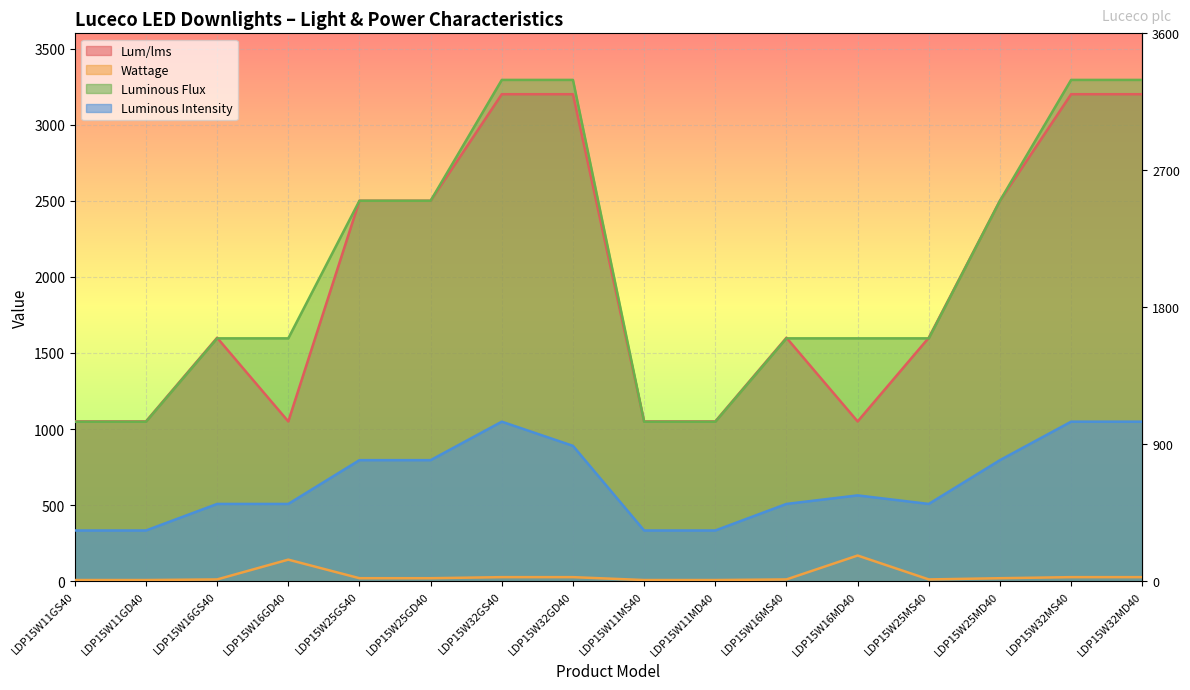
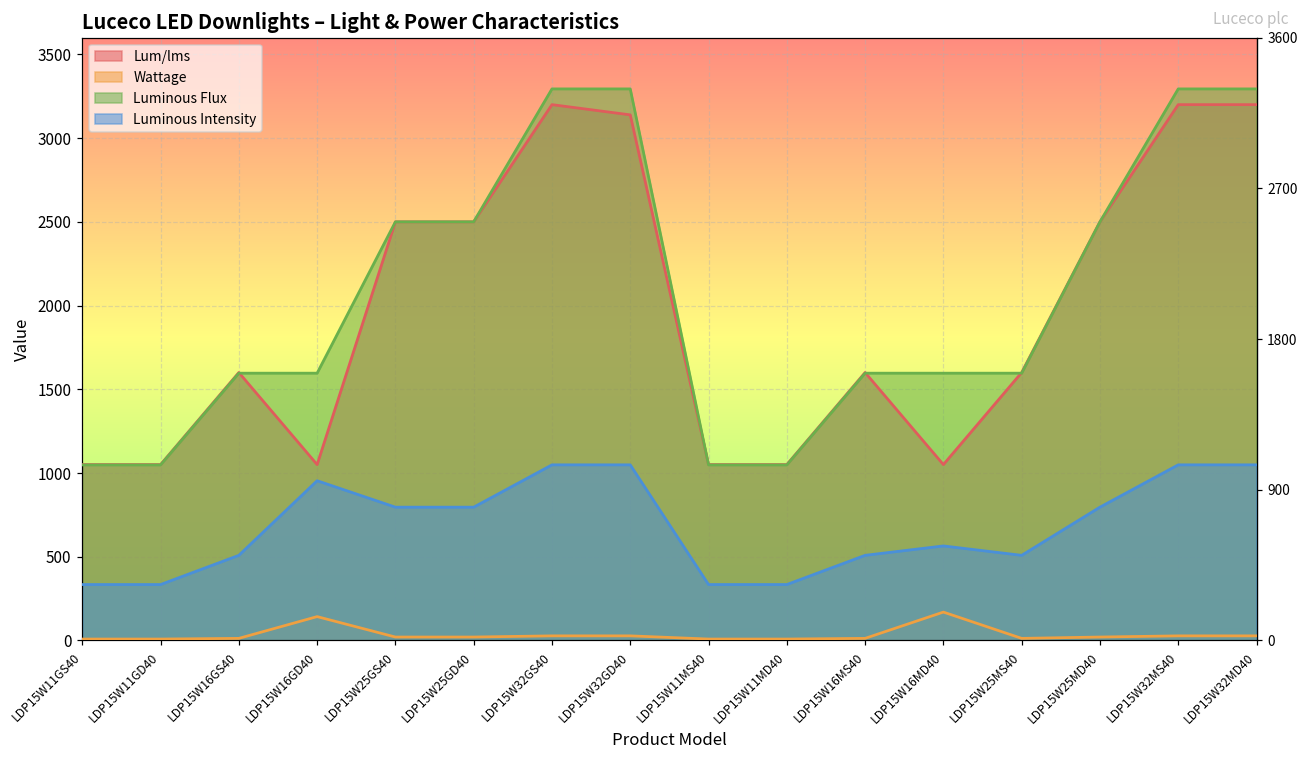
  {
    "Lum/lms": {
      "LDP15W16GD40": 1050,
      "LDP15W32GS40": 3200,
-     "LDP15W32GD40": 3200,
+     "LDP15W32GD40": 3140,
      "LDP15W16MD40": 1050,
      "LDP15W32MS40": 3200,
      "LDP15W32MD40": 3200
    },
    "Wattage": {
      "LDP15W11GS40": 10,
      "LDP15W11GD40": 10,
      "LDP15W16GS40": 10,
      "LDP15W16GD40": 140,
      "LDP15W25GS40": 20,
      "LDP15W25GD40": 20,
      "LDP15W32GS40": 30,
      "LDP15W32GD40": 30,
      "LDP15W11MS40": 10,
      "LDP15W11MD40": 10,
      "LDP15W16MS40": 10,
      "LDP15W16MD40": 170,
      "LDP15W25MS40": 10,
      "LDP15W25MD40": 20,
      "LDP15W32MS40": 30,
      "LDP15W32MD40": 30
    },
    "Luminous Flux": {
      "LDP15W16GD40": 1600,
      "LDP15W32GS40": 3290,
      "LDP15W32GD40": 3290,
      "LDP15W16MD40": 1600,
      "LDP15W32MS40": 3290,
      "LDP15W32MD40": 3290
    },
    "Luminous Intensity": {
      "LDP15W11GS40": 330,
      "LDP15W11GD40": 330,
      "LDP15W16GS40": 510,
-     "LDP15W16GD40": 510,
+     "LDP15W16GD40": 950,
      "LDP15W25GS40": 800,
      "LDP15W25GD40": 800,
      "LDP15W32GS40": 1050,
-     "LDP15W32GD40": 890,
+     "LDP15W32GD40": 1050,
      "LDP15W11MS40": 330,
      "LDP15W11MD40": 330,
      "LDP15W16MS40": 510,
      "LDP15W16MD40": 560,
      "LDP15W25MS40": 510,
      "LDP15W25MD40": 800,
      "LDP15W32MS40": 1050,
      "LDP15W32MD40": 1050
    }
  }
